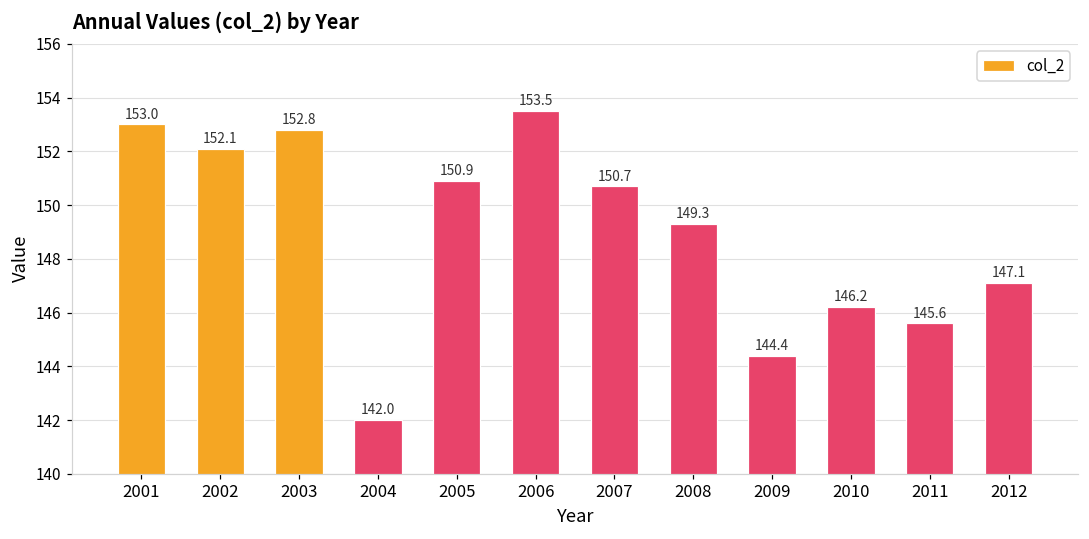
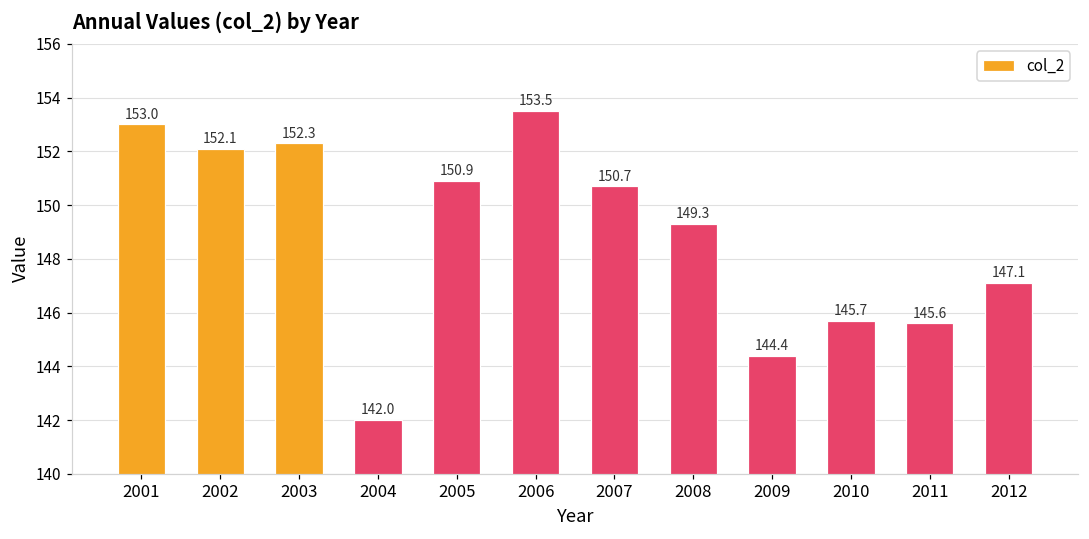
  {
    "2001": 153.0,
    "2002": 152.1,
-   "2003": 152.8,
+   "2003": 152.3,
    "2004": 142.0,
    "2005": 150.9,
    "2006": 153.5,
    "2007": 150.7,
    "2008": 149.3,
    "2009": 144.4,
-   "2010": 146.2,
+   "2010": 145.7,
    "2011": 145.6,
    "2012": 147.1
  }
